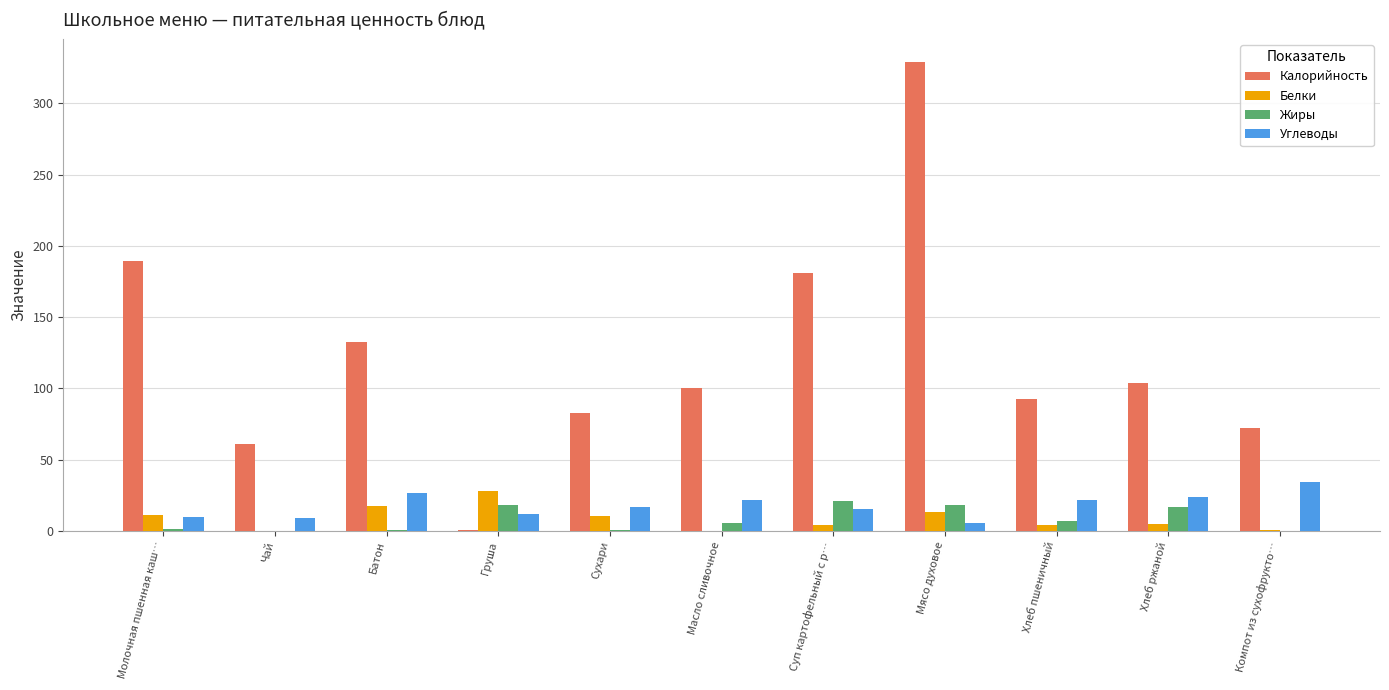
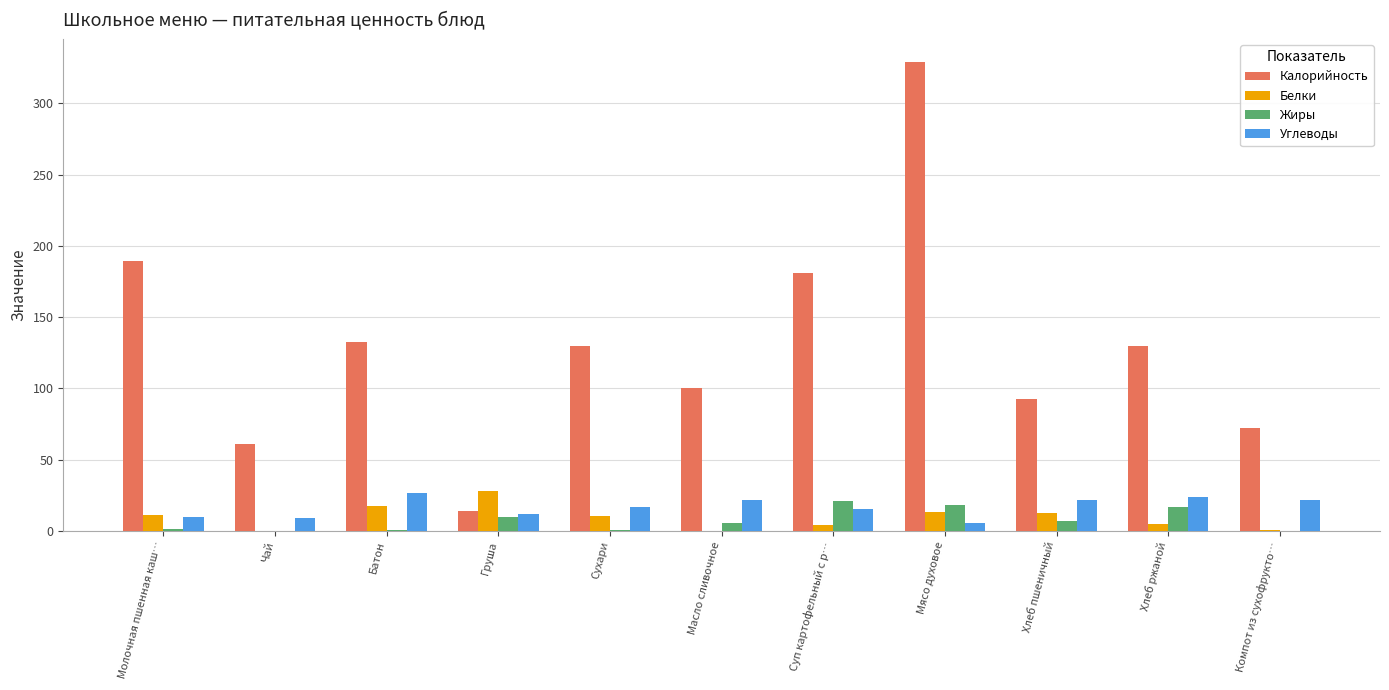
  {
    "Калорийность": {
      "Молочная пшенная каш…": 190,
      "Чай": 61,
      "Батон": 133,
-     "Груша": 1,
-     "Сухари": 83,
+     "Груша": 14,
+     "Сухари": 130,
      "Масло сливочное": 100,
      "Суп картофельный с р…": 181,
      "Мясо духовое": 329,
      "Хлеб пшеничный": 93,
-     "Хлеб ржаной": 104,
+     "Хлеб ржаной": 130,
      "Компот из сухофрукто…": 72
    },
    "Белки": {
      "Молочная пшенная каш…": 11,
      "Батон": 17,
      "Груша": 28,
      "Сухари": 10,
      "Масло сливочное": 0,
      "Суп картофельный с р…": 4,
      "Мясо духовое": 13,
-     "Хлеб пшеничный": 4,
+     "Хлеб пшеничный": 12,
      "Хлеб ржаной": 5
    },
    "Жиры": {
      "Чай": 0,
-     "Груша": 18,
+     "Груша": 10,
      "Масло сливочное": 6,
      "Суп картофельный с р…": 21,
      "Мясо духовое": 18,
      "Хлеб пшеничный": 7,
      "Хлеб ржаной": 17,
      "Компот из сухофрукто…": 0
    },
    "Углеводы": {
      "Молочная пшенная каш…": 10,
      "Чай": 9,
      "Батон": 26,
      "Груша": 12,
      "Сухари": 17,
      "Масло сливочное": 22,
      "Суп картофельный с р…": 15,
      "Мясо духовое": 6,
      "Хлеб пшеничный": 22,
      "Хлеб ржаной": 24,
-     "Компот из сухофрукто…": 34
+     "Компот из сухофрукто…": 22
    }
  }
